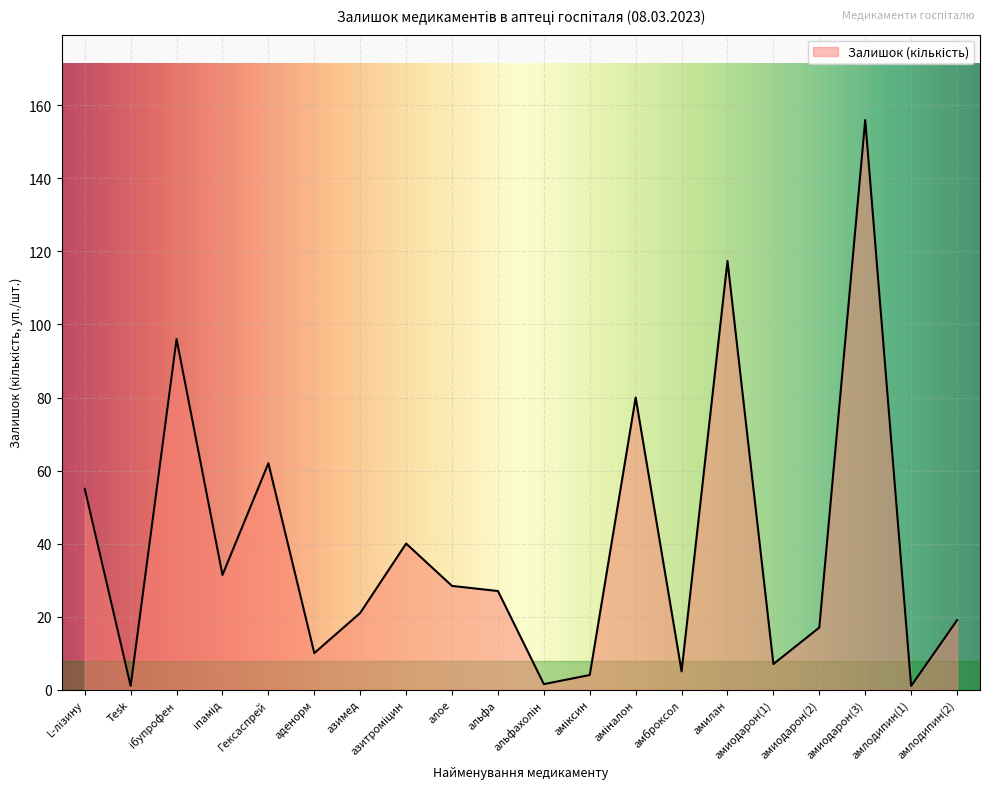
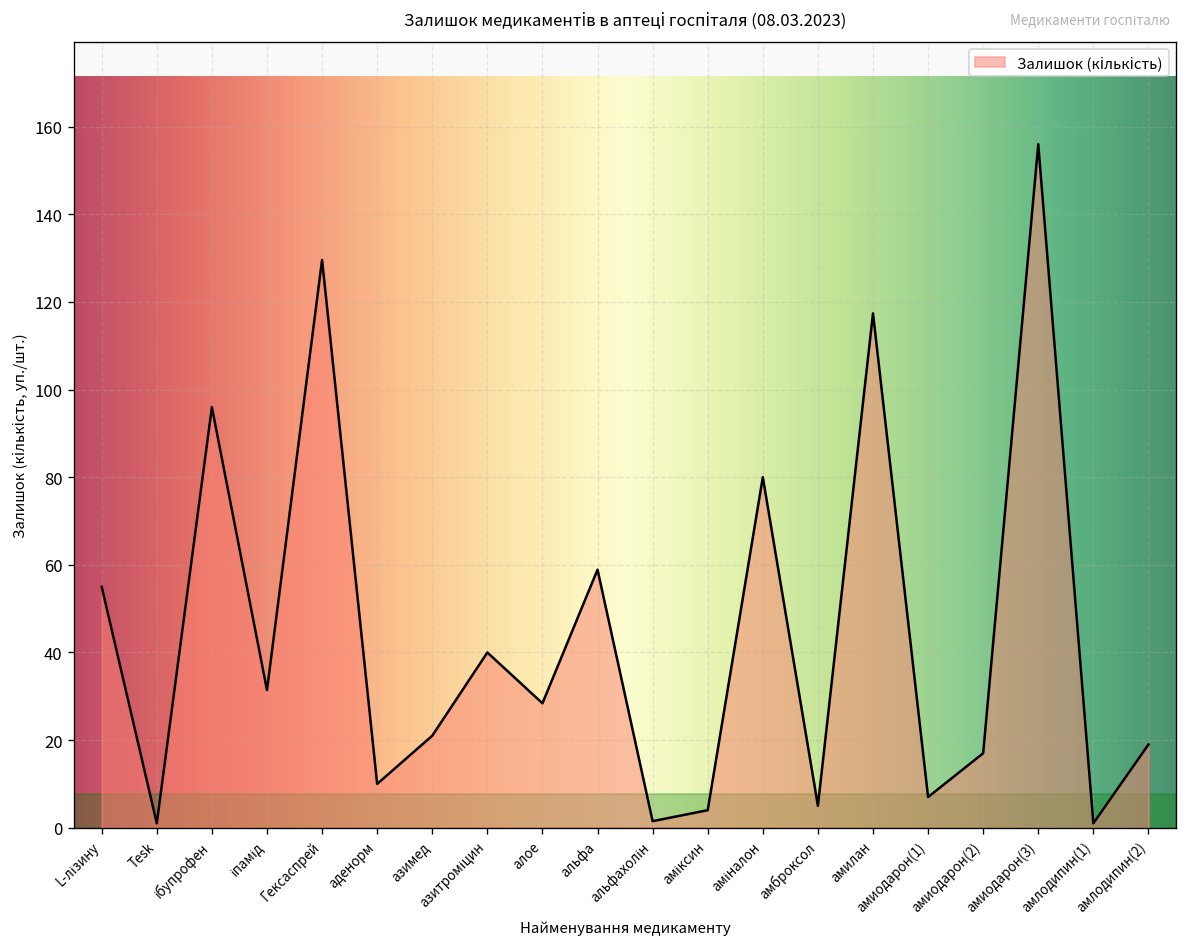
  {
    "L-лізину": 55,
    "Tesk": 1,
    "ібупрофен": 96,
    "іпамід": 31,
-   "Гексаспрей": 62,
+   "Гексаспрей": 130,
    "аденорм": 10,
    "азимед": 21,
    "азитроміцин": 40,
    "алое": 28,
-   "альфа": 27,
+   "альфа": 59,
    "альфахолін": 2,
    "аміксин": 4,
    "аміналон": 80,
    "амброксол": 5,
    "амилан": 117,
    "амиодарон(1)": 7,
    "амиодарон(2)": 17,
    "амиодарон(3)": 156,
    "амлодипин(1)": 1,
    "амлодипин(2)": 19
  }
